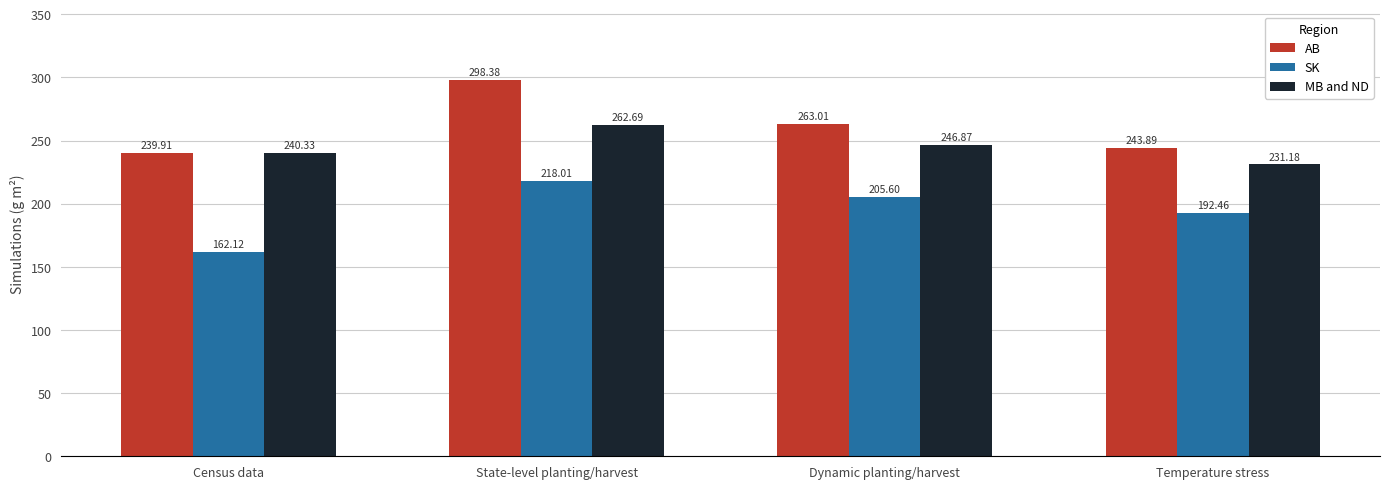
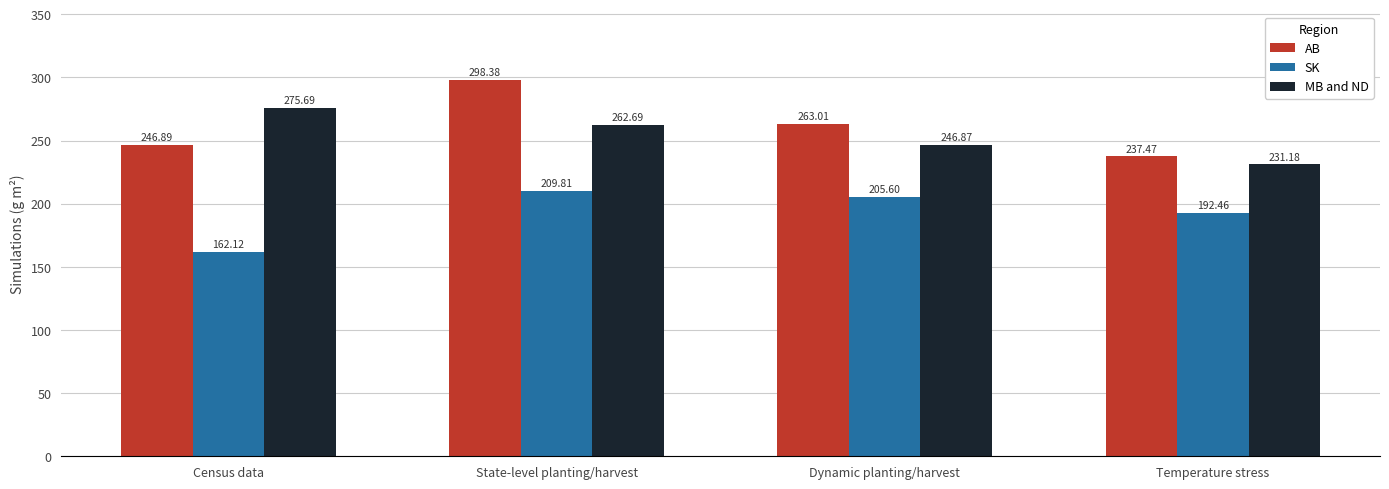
  {
    "AB": {
-     "Census data": 239.91,
+     "Census data": 246.89,
      "State-level planting/harvest": 298.38,
      "Dynamic planting/harvest": 263.01,
-     "Temperature stress": 243.89
+     "Temperature stress": 237.47
    },
    "SK": {
      "Census data": 162.12,
-     "State-level planting/harvest": 218.01,
+     "State-level planting/harvest": 209.81,
      "Dynamic planting/harvest": 205.60,
      "Temperature stress": 192.46
    },
    "MB and ND": {
-     "Census data": 240.33,
+     "Census data": 275.69,
      "State-level planting/harvest": 262.69,
      "Dynamic planting/harvest": 246.87,
      "Temperature stress": 231.18
    }
  }
